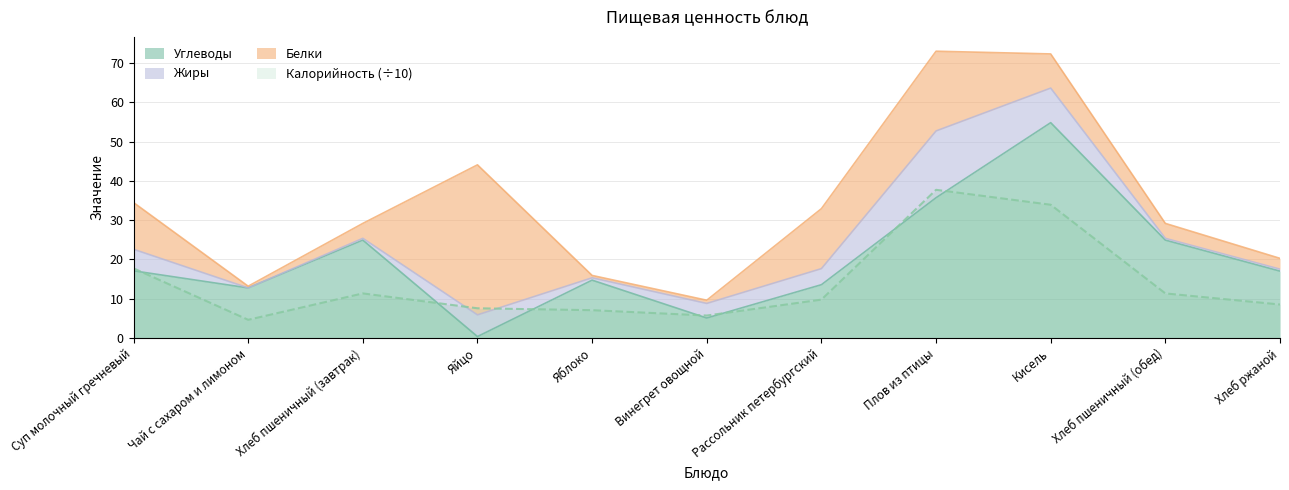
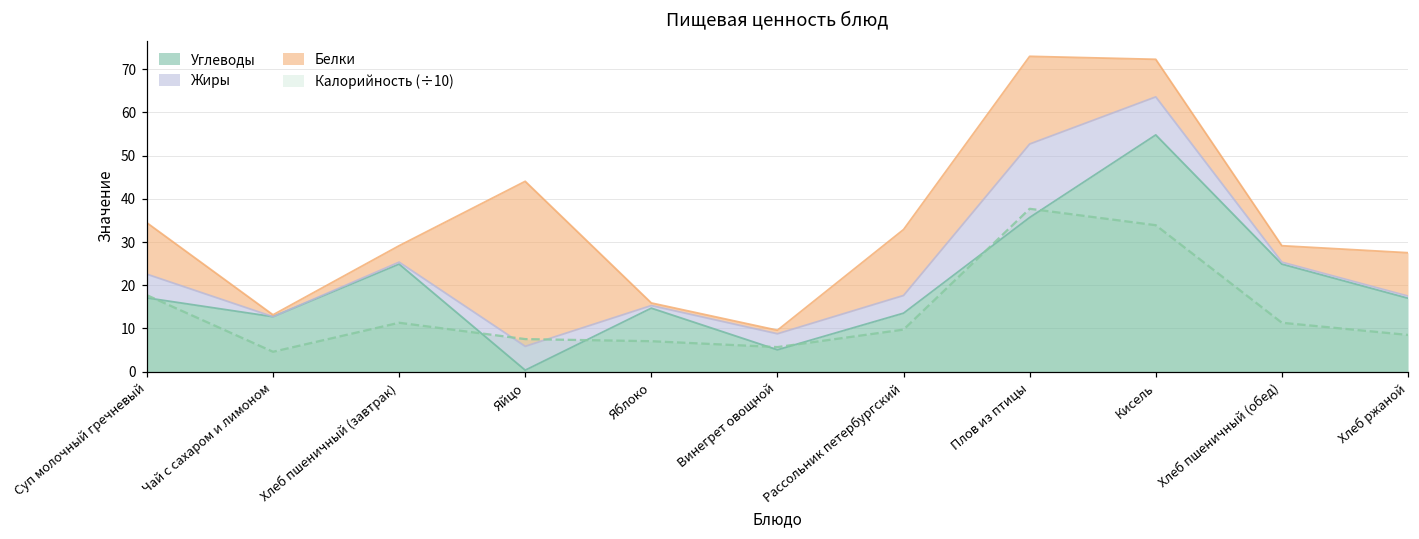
  {
    "Белки": {
      "Суп молочный гречневый": 12,
      "Хлеб пшеничный (завтрак)": 4,
      "Яйцо": 38,
      "Винегрет овощной": 1,
      "Рассольник петербургский": 15,
      "Плов из птицы": 20,
      "Кисель": 9,
      "Хлеб пшеничный (обед)": 4,
-     "Хлеб ржаной": 3
+     "Хлеб ржаной": 10
    }
  }
